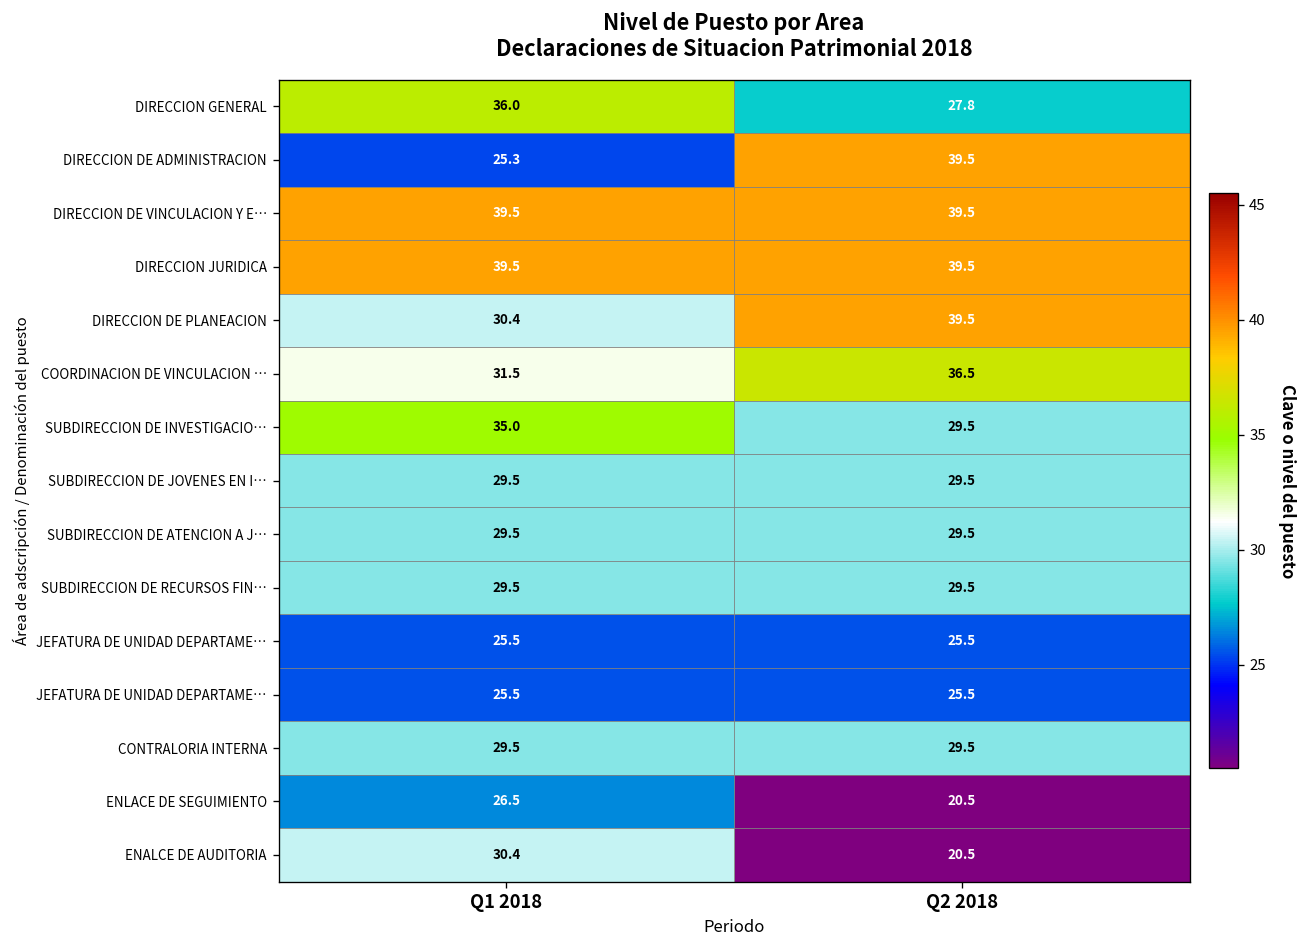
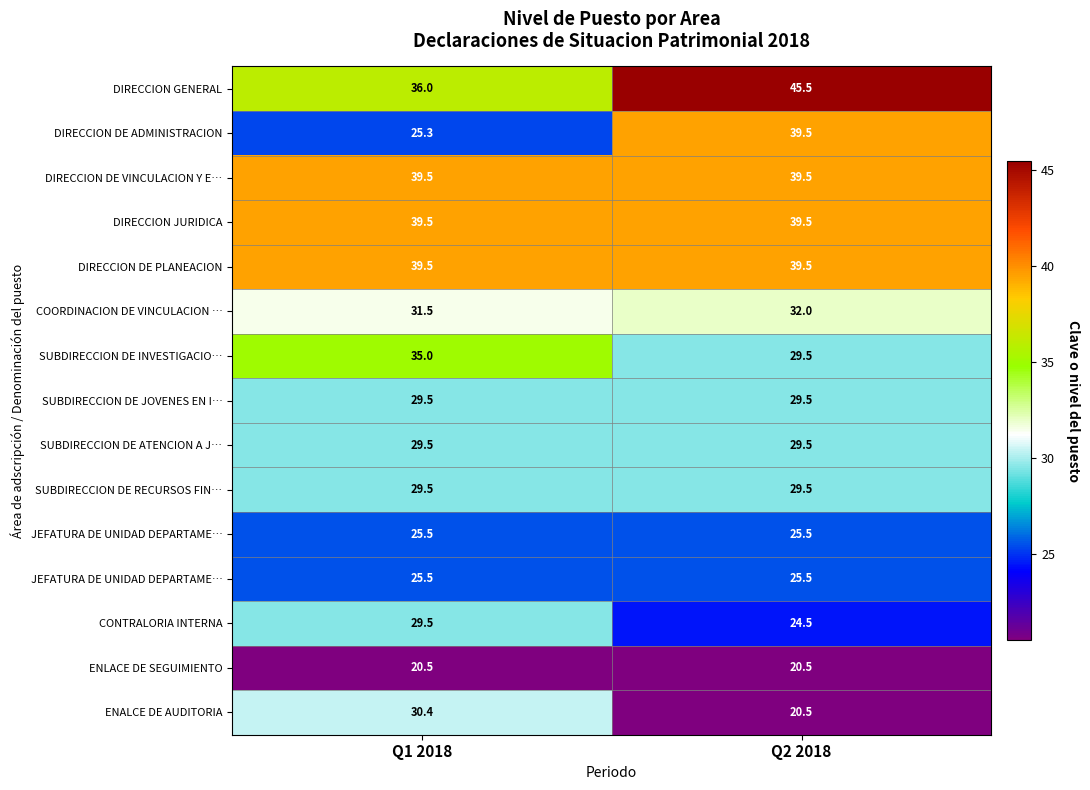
  {
    "DIRECCION GENERAL": {
      "Q1 2018": 36.0,
-     "Q2 2018": 27.8
+     "Q2 2018": 45.5
    },
    "DIRECCION DE ADMINISTRACION": {
      "Q1 2018": 25.3,
      "Q2 2018": 39.5
    },
    "DIRECCION DE VINCULACION Y E…": {
      "Q1 2018": 39.5,
      "Q2 2018": 39.5
    },
    "DIRECCION JURIDICA": {
      "Q1 2018": 39.5,
      "Q2 2018": 39.5
    },
    "DIRECCION DE PLANEACION": {
-     "Q1 2018": 30.4,
+     "Q1 2018": 39.5,
      "Q2 2018": 39.5
    },
    "COORDINACION DE VINCULACION …": {
      "Q1 2018": 31.5,
-     "Q2 2018": 36.5
+     "Q2 2018": 32.0
    },
    "SUBDIRECCION DE INVESTIGACIO…": {
      "Q1 2018": 35.0,
      "Q2 2018": 29.5
    },
    "SUBDIRECCION DE JOVENES EN I…": {
      "Q1 2018": 29.5,
      "Q2 2018": 29.5
    },
    "SUBDIRECCION DE ATENCION A J…": {
      "Q1 2018": 29.5,
      "Q2 2018": 29.5
    },
    "SUBDIRECCION DE RECURSOS FIN…": {
      "Q1 2018": 29.5,
      "Q2 2018": 29.5
    },
    "CONTRALORIA INTERNA": {
      "Q1 2018": 29.5,
-     "Q2 2018": 29.5
+     "Q2 2018": 24.5
    },
    "ENLACE DE SEGUIMIENTO": {
-     "Q1 2018": 26.5,
+     "Q1 2018": 20.5,
      "Q2 2018": 20.5
    },
    "ENALCE DE AUDITORIA": {
      "Q1 2018": 30.4,
      "Q2 2018": 20.5
    }
  }
